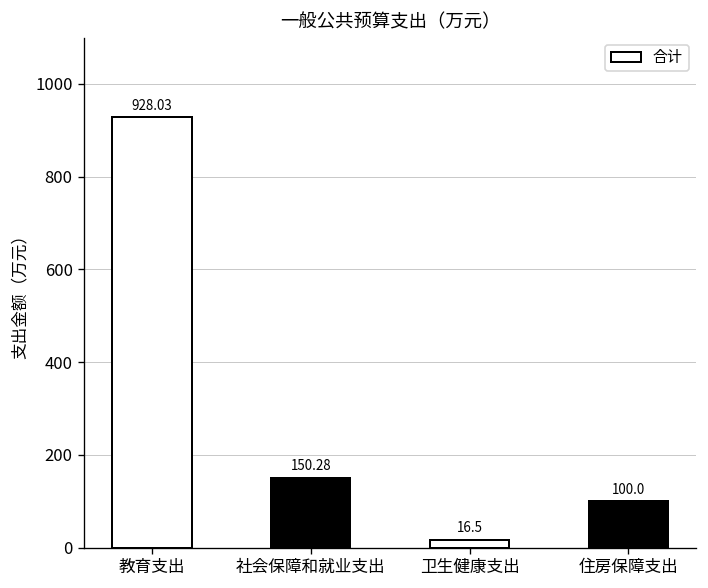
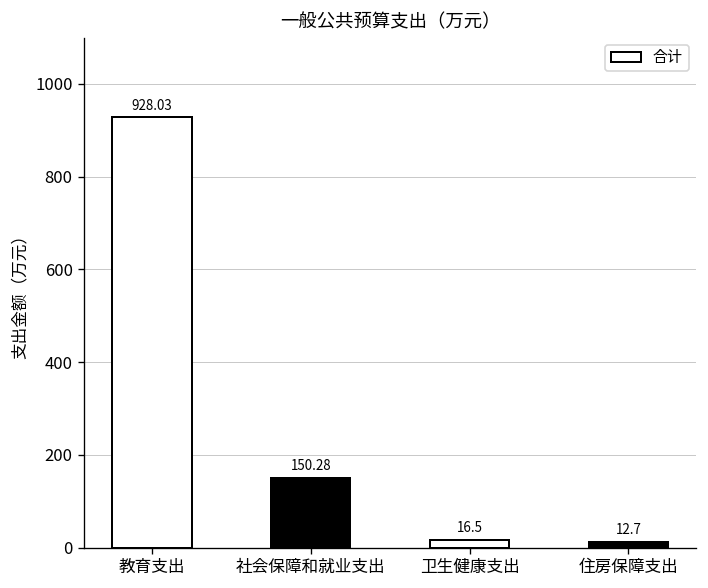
  {
    "教育支出": 928.03,
    "社会保障和就业支出": 150.28,
    "卫生健康支出": 16.5,
-   "住房保障支出": 100.0
+   "住房保障支出": 12.7
  }
